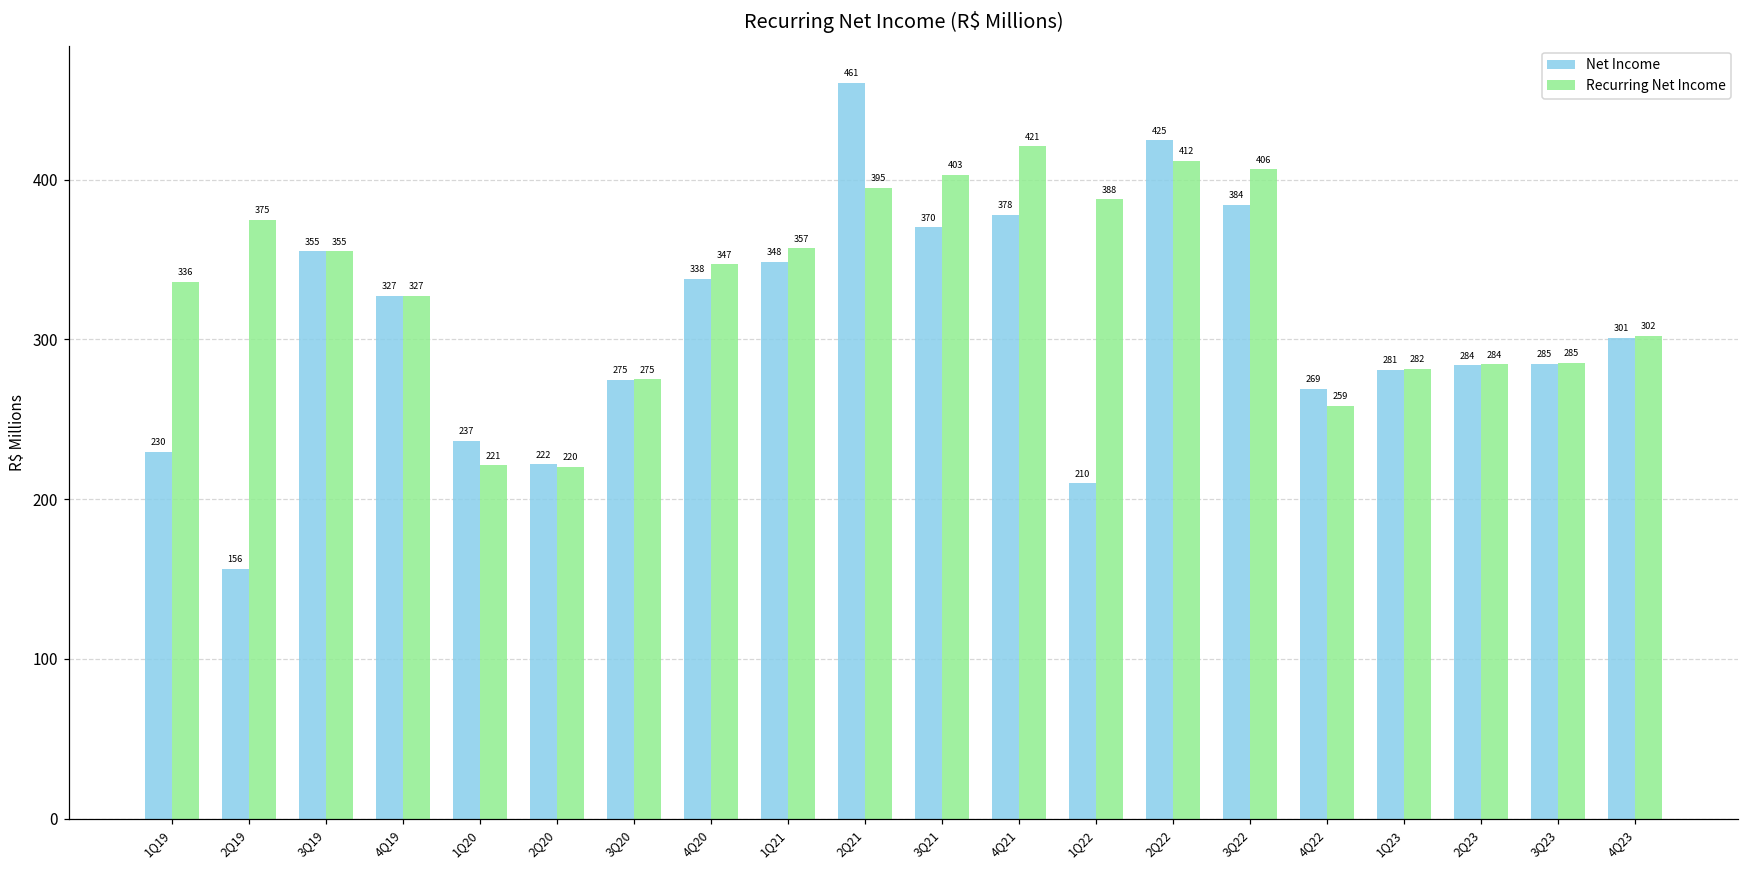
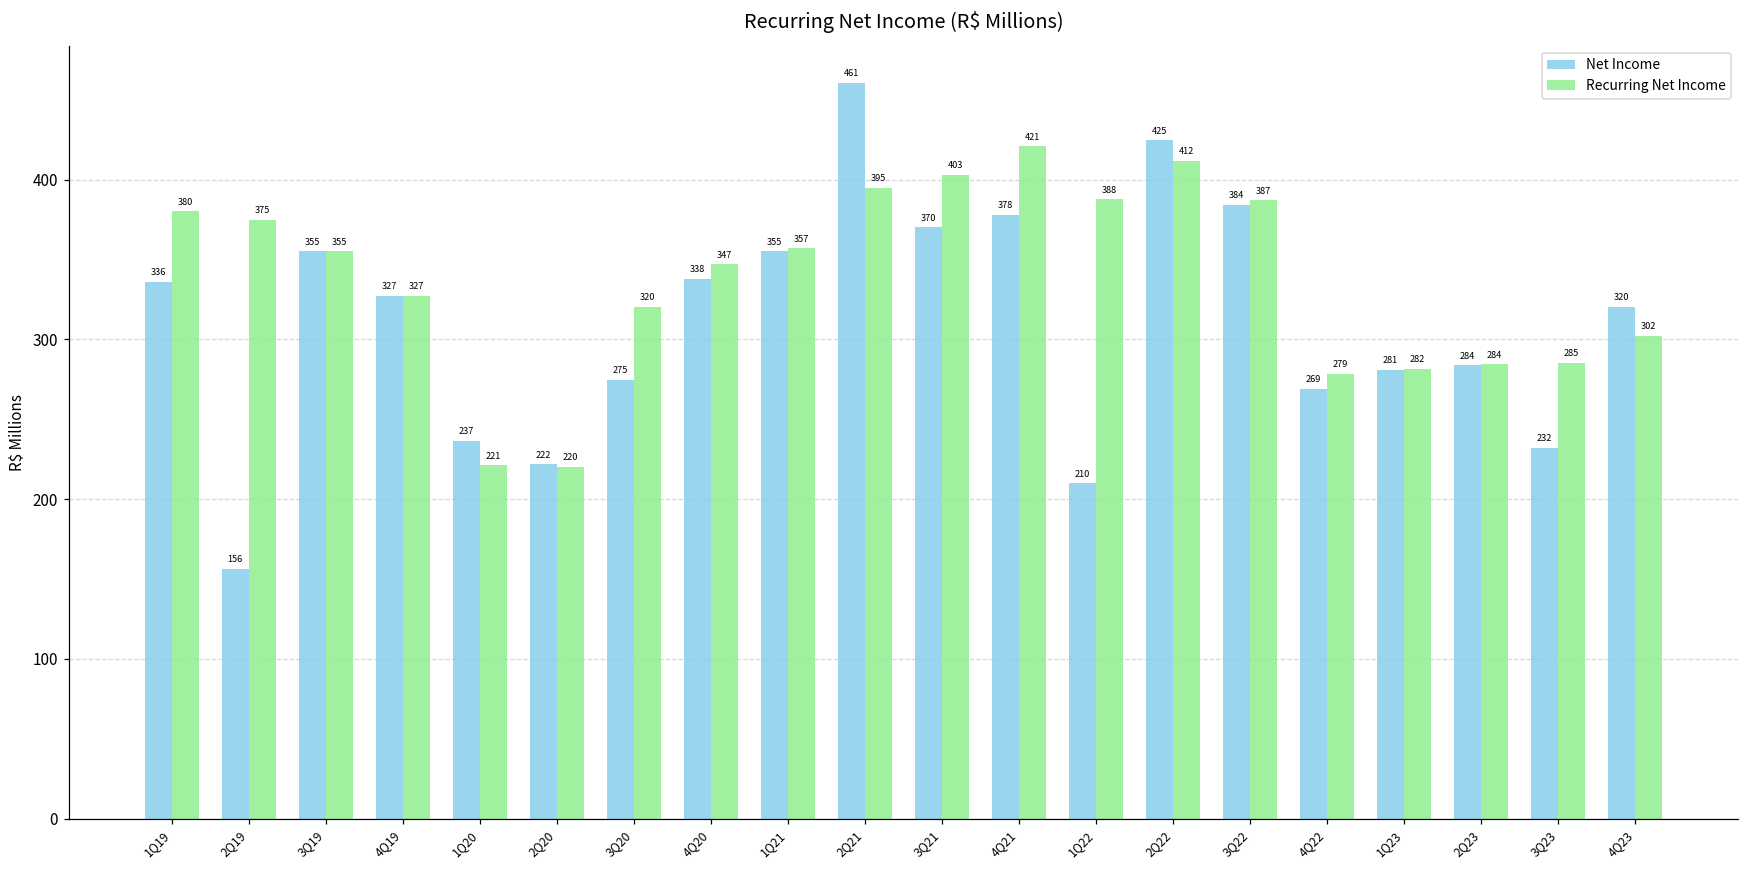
  {
    "Net Income": {
-     "1Q19": 230,
+     "1Q19": 336,
      "2Q19": 156,
      "3Q19": 355,
      "4Q19": 327,
      "1Q20": 237,
      "2Q20": 222,
      "3Q20": 275,
      "4Q20": 338,
-     "1Q21": 348,
+     "1Q21": 355,
      "2Q21": 461,
      "3Q21": 370,
      "4Q21": 378,
      "1Q22": 210,
      "2Q22": 425,
      "3Q22": 384,
      "4Q22": 269,
      "1Q23": 281,
      "2Q23": 284,
-     "3Q23": 285,
-     "4Q23": 301
+     "3Q23": 232,
+     "4Q23": 320
    },
    "Recurring Net Income": {
-     "1Q19": 336,
+     "1Q19": 380,
      "2Q19": 375,
      "3Q19": 355,
      "4Q19": 327,
      "1Q20": 221,
      "2Q20": 220,
-     "3Q20": 275,
+     "3Q20": 320,
      "4Q20": 347,
      "1Q21": 357,
      "2Q21": 395,
      "3Q21": 403,
      "4Q21": 421,
      "1Q22": 388,
      "2Q22": 412,
-     "3Q22": 406,
-     "4Q22": 259,
+     "3Q22": 387,
+     "4Q22": 279,
      "1Q23": 282,
      "2Q23": 284,
      "3Q23": 285,
      "4Q23": 302
    }
  }
